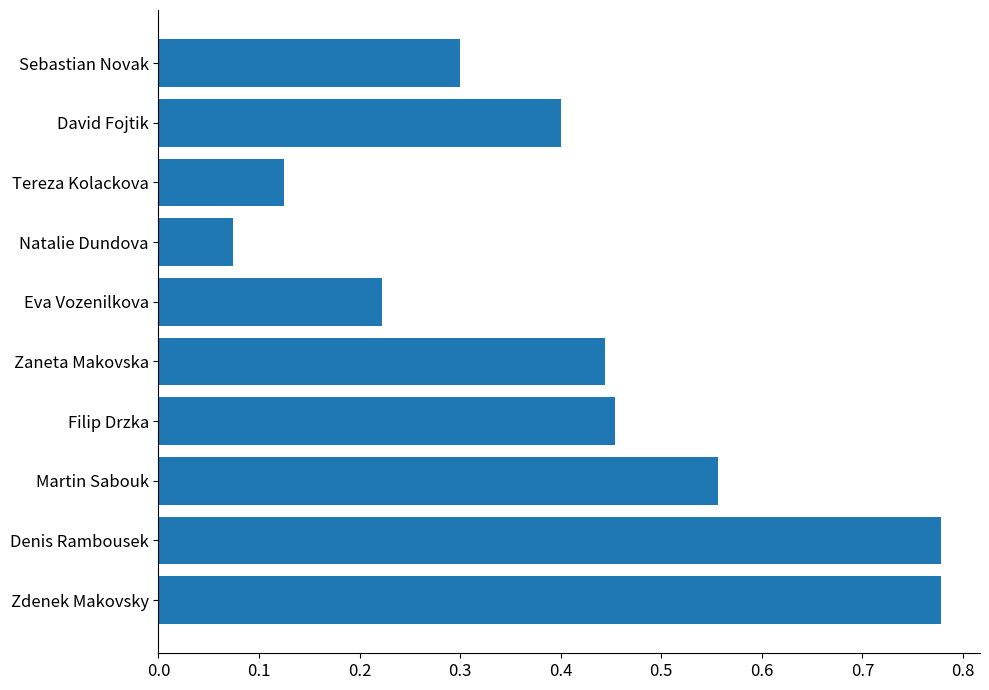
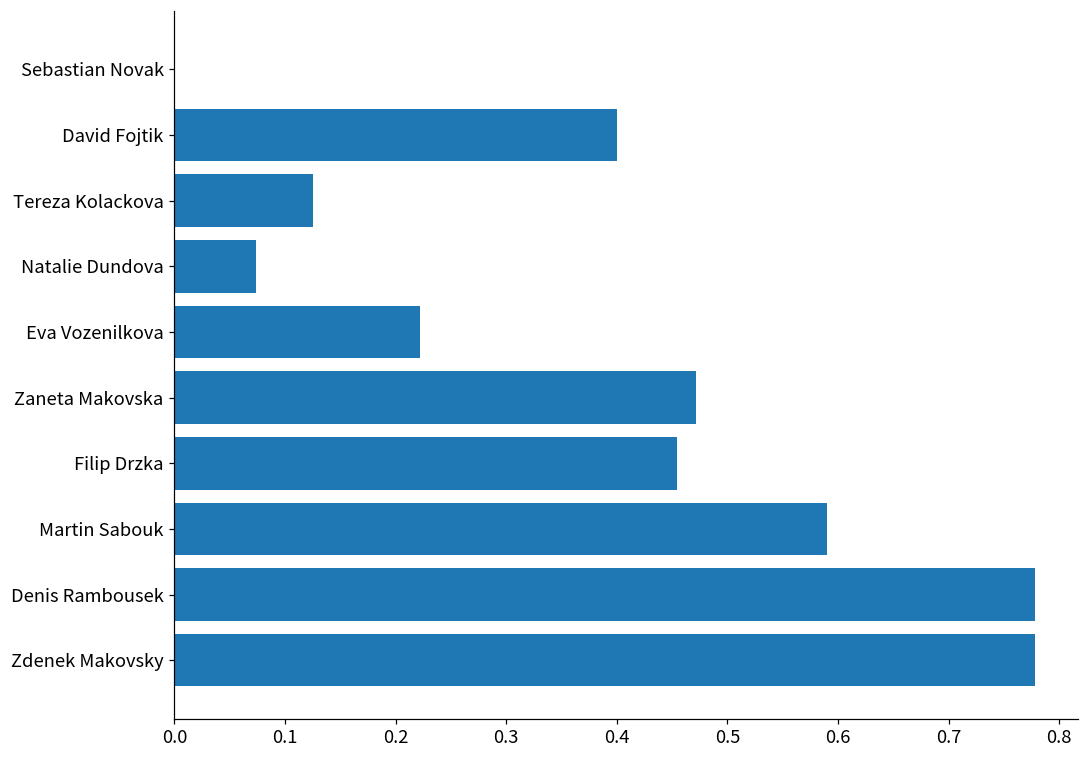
  {
-   "Sebastian Novak": 0.3,
+   "Sebastian Novak": 0.0,
    "David Fojtik": 0.400,
    "Tereza Kolackova": 0.125,
    "Natalie Dundova": 0.074,
    "Eva Vozenilkova": 0.222,
-   "Zaneta Makovska": 0.444,
+   "Zaneta Makovska": 0.472,
    "Filip Drzka": 0.454,
-   "Martin Sabouk": 0.556,
+   "Martin Sabouk": 0.590,
    "Denis Rambousek": 0.778,
    "Zdenek Makovsky": 0.778
  }
